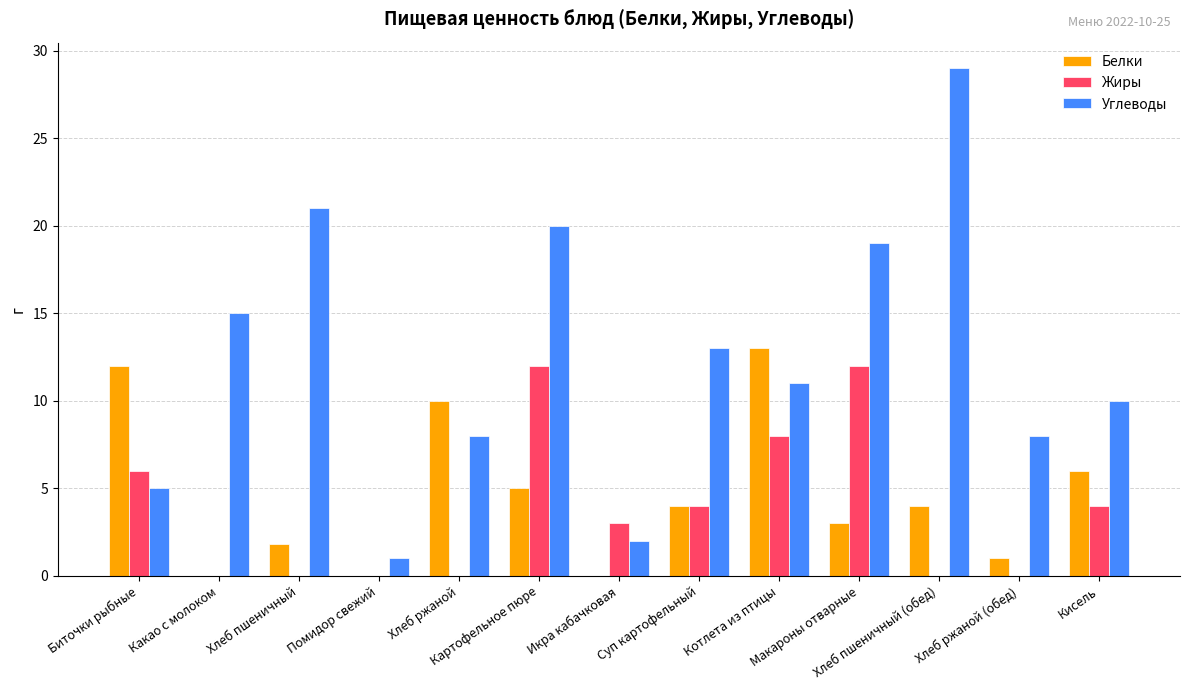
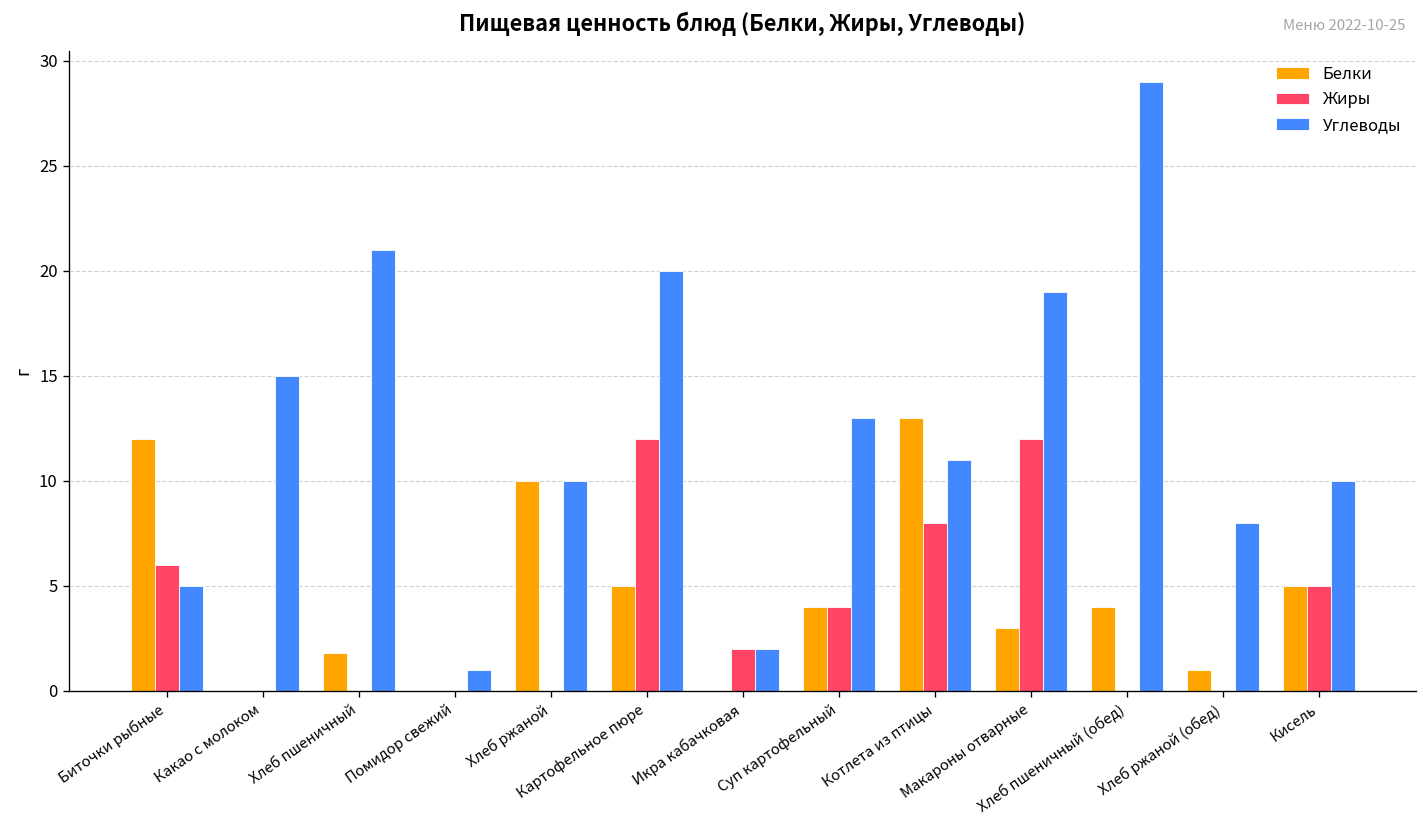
  {
    "Белки": {
      "Биточки рыбные": 12,
      "Какао с молоком": 0,
      "Хлеб пшеничный": 1.8,
      "Помидор свежий": 0,
      "Хлеб ржаной": 10,
      "Картофельное пюре": 5,
      "Икра кабачковая": 0,
      "Суп картофельный": 4,
      "Котлета из птицы": 13,
      "Макароны отварные": 3,
      "Хлеб пшеничный (обед)": 4,
      "Хлеб ржаной (обед)": 1,
-     "Кисель": 6
+     "Кисель": 5
    },
    "Жиры": {
      "Биточки рыбные": 6,
      "Какао с молоком": 0,
      "Хлеб пшеничный": 0,
      "Помидор свежий": 0,
      "Хлеб ржаной": 0,
      "Картофельное пюре": 12,
-     "Икра кабачковая": 3,
+     "Икра кабачковая": 2,
      "Суп картофельный": 4,
      "Котлета из птицы": 8,
      "Макароны отварные": 12,
      "Хлеб пшеничный (обед)": 0,
      "Хлеб ржаной (обед)": 0,
-     "Кисель": 4
+     "Кисель": 5
    },
    "Углеводы": {
      "Биточки рыбные": 5,
      "Какао с молоком": 15,
      "Хлеб пшеничный": 21,
      "Помидор свежий": 1,
-     "Хлеб ржаной": 8,
+     "Хлеб ржаной": 10,
      "Картофельное пюре": 20,
      "Икра кабачковая": 2,
      "Суп картофельный": 13,
      "Котлета из птицы": 11,
      "Макароны отварные": 19,
      "Хлеб пшеничный (обед)": 29,
      "Хлеб ржаной (обед)": 8,
      "Кисель": 10
    }
  }
